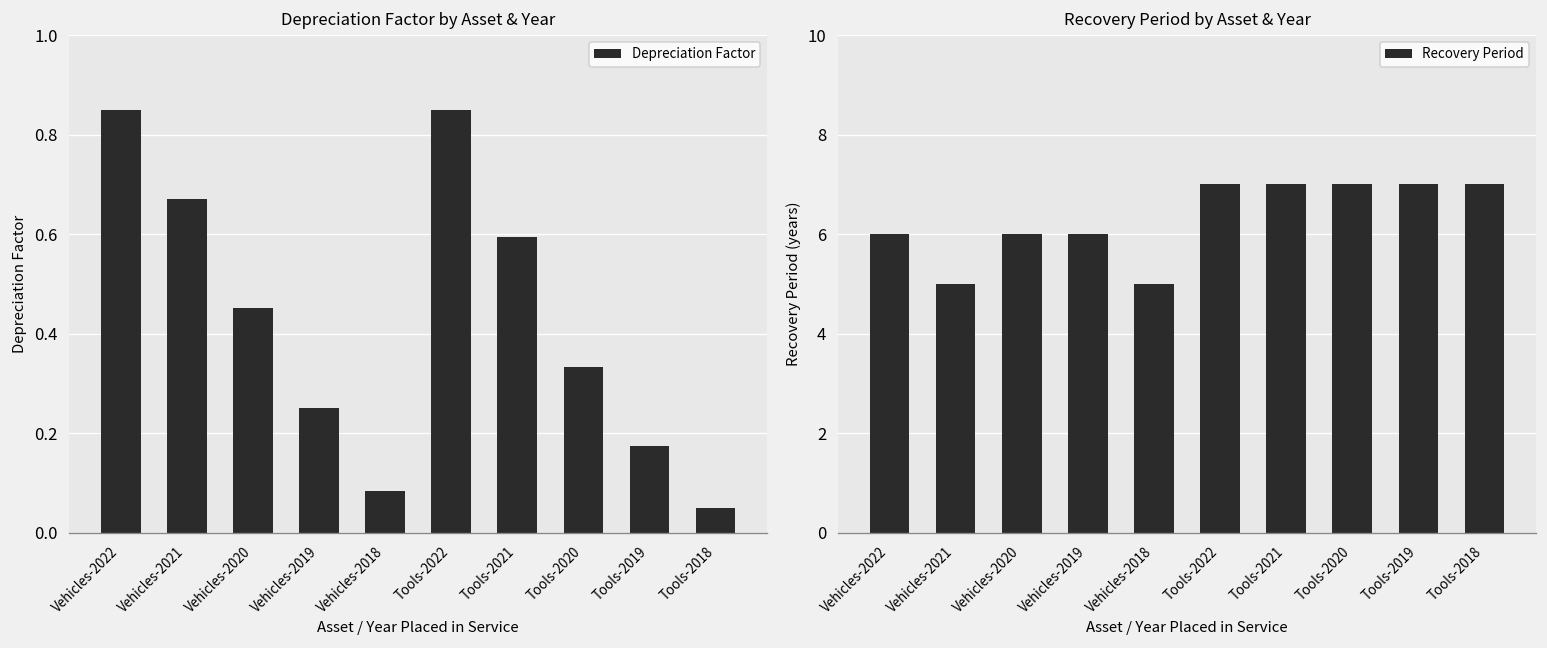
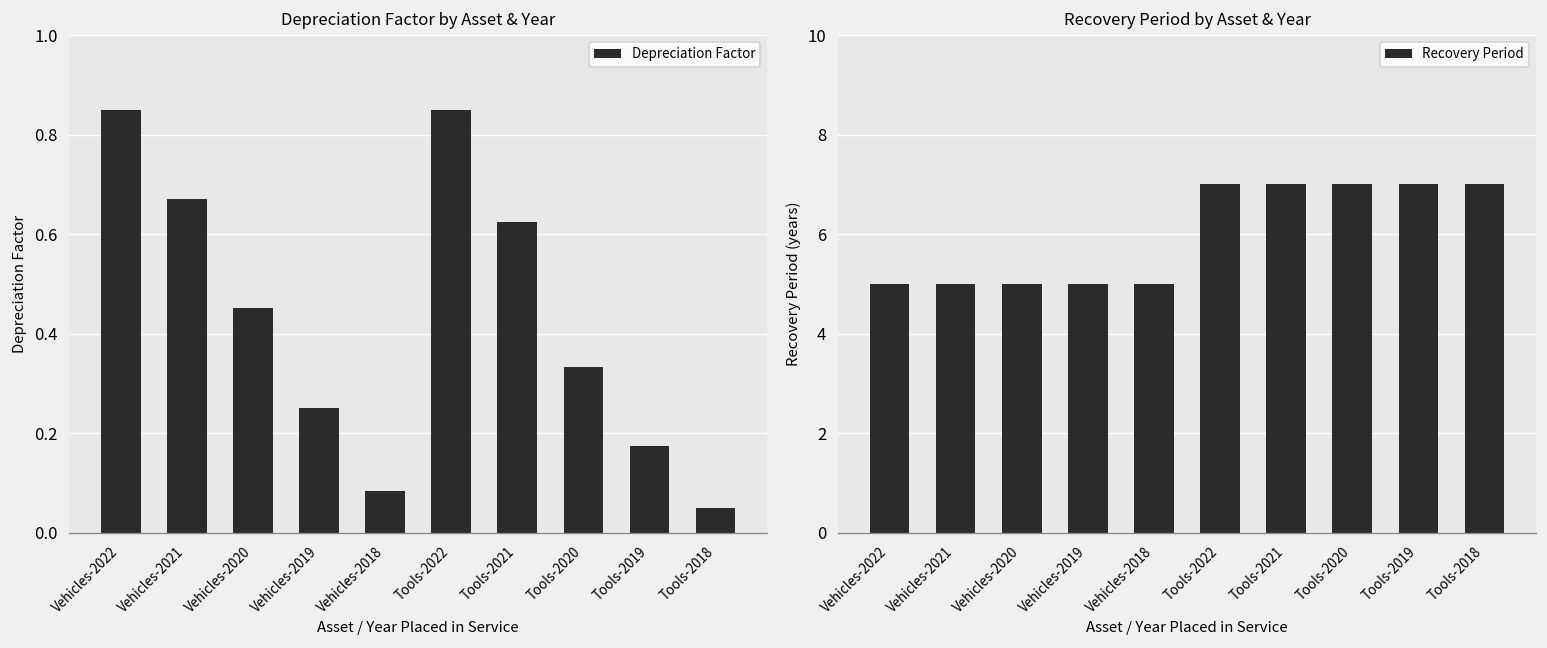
  {
    "Depreciation Factor by Asset & Year": {
      "Vehicles-2022": 0.85,
      "Vehicles-2021": 0.67,
      "Vehicles-2020": 0.45,
      "Vehicles-2019": 0.25,
      "Vehicles-2018": 0.08,
      "Tools-2022": 0.85,
-     "Tools-2021": 0.60,
+     "Tools-2021": 0.62,
      "Tools-2020": 0.33,
      "Tools-2019": 0.18,
      "Tools-2018": 0.05
    },
    "Recovery Period by Asset & Year": {
-     "Vehicles-2022": 6,
+     "Vehicles-2022": 5,
      "Vehicles-2021": 5,
-     "Vehicles-2020": 6,
-     "Vehicles-2019": 6,
+     "Vehicles-2020": 5,
+     "Vehicles-2019": 5,
      "Vehicles-2018": 5,
      "Tools-2022": 7,
      "Tools-2021": 7,
      "Tools-2020": 7,
      "Tools-2019": 7,
      "Tools-2018": 7
    }
  }
